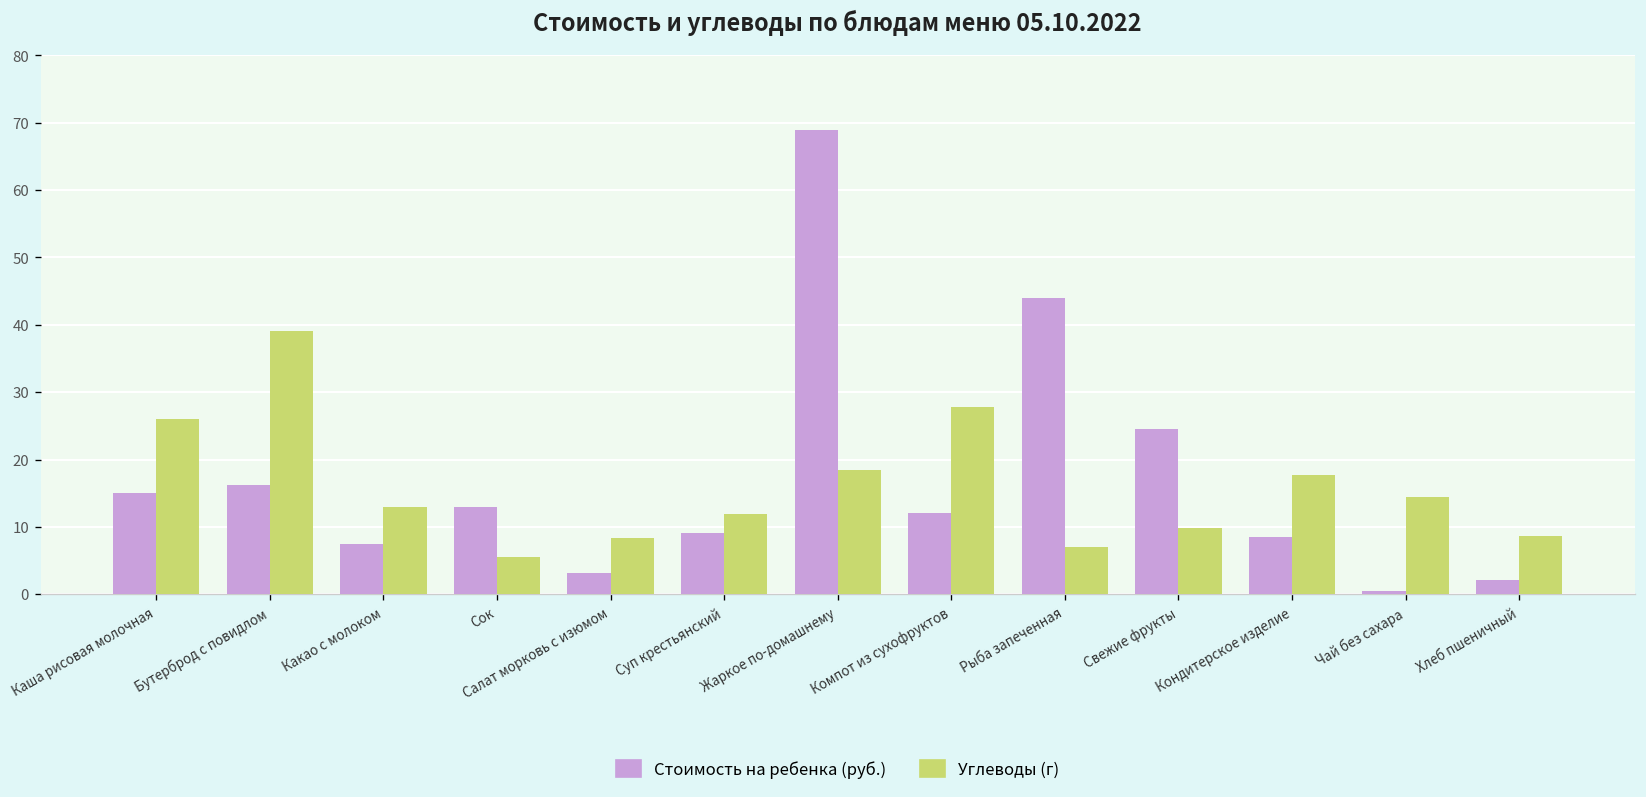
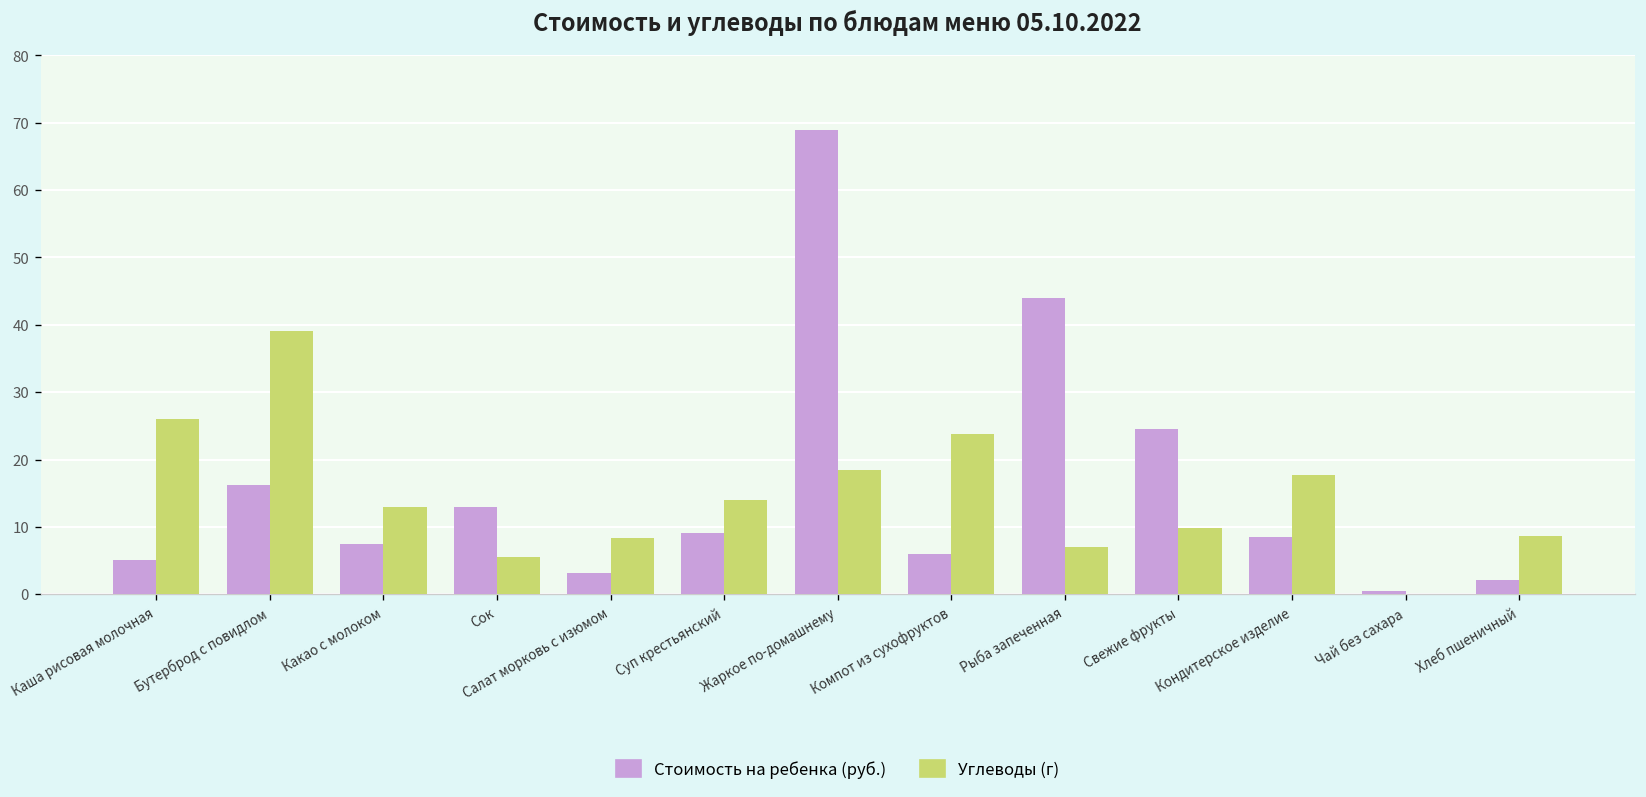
  {
    "Стоимость на ребенка (руб.)": {
-     "Каша рисовая молочная": 15,
+     "Каша рисовая молочная": 5,
      "Бутерброд с повидлом": 16,
      "Какао с молоком": 8,
      "Сок": 13,
      "Салат морковь с изюмом": 3,
      "Суп крестьянский": 9,
      "Жаркое по-домашнему": 69,
-     "Компот из сухофруктов": 12,
+     "Компот из сухофруктов": 6,
      "Рыба запеченная": 44,
      "Свежие фрукты": 25,
      "Кондитерское изделие": 9,
      "Чай без сахара": 1,
      "Хлеб пшеничный": 2
    },
    "Углеводы (г)": {
      "Каша рисовая молочная": 26,
      "Бутерброд с повидлом": 39,
      "Какао с молоком": 13,
      "Сок": 6,
      "Салат морковь с изюмом": 8,
-     "Суп крестьянский": 12,
+     "Суп крестьянский": 14,
      "Жаркое по-домашнему": 18,
-     "Компот из сухофруктов": 28,
+     "Компот из сухофруктов": 24,
      "Рыба запеченная": 7,
      "Свежие фрукты": 10,
      "Кондитерское изделие": 18,
-     "Чай без сахара": 15,
+     "Чай без сахара": 0,
      "Хлеб пшеничный": 9
    }
  }
